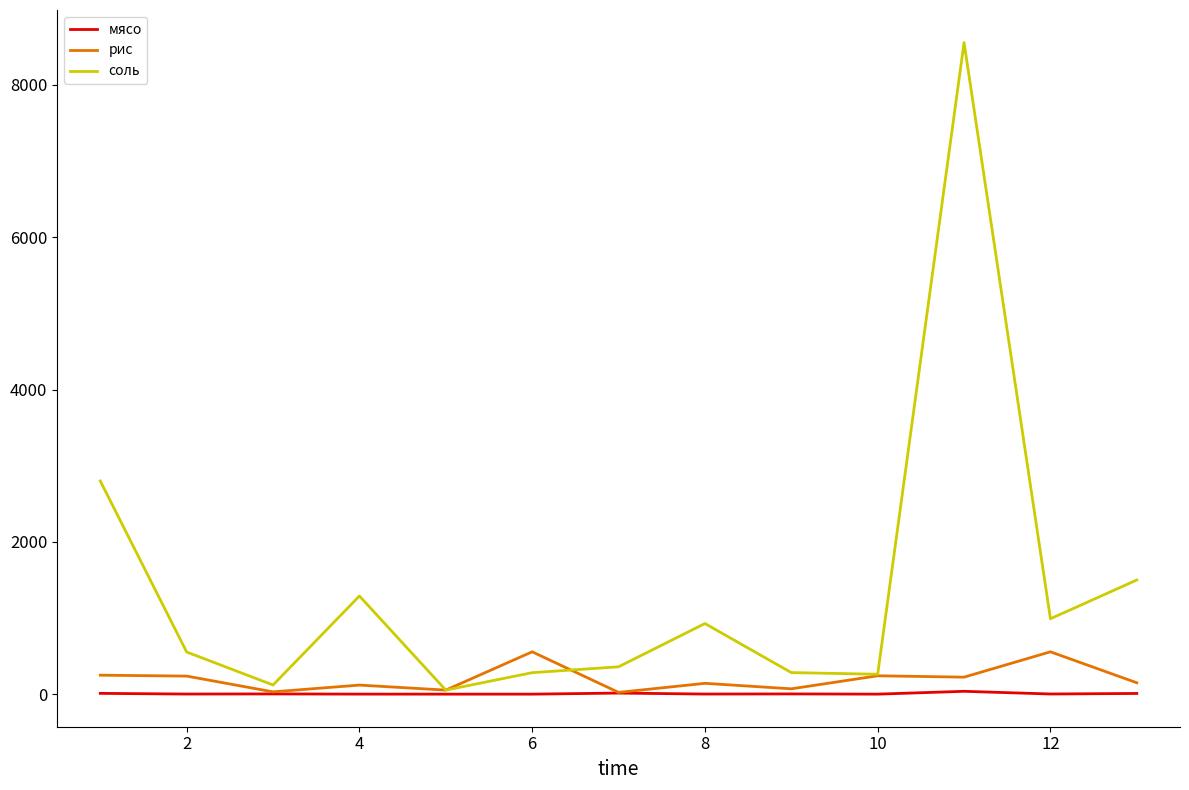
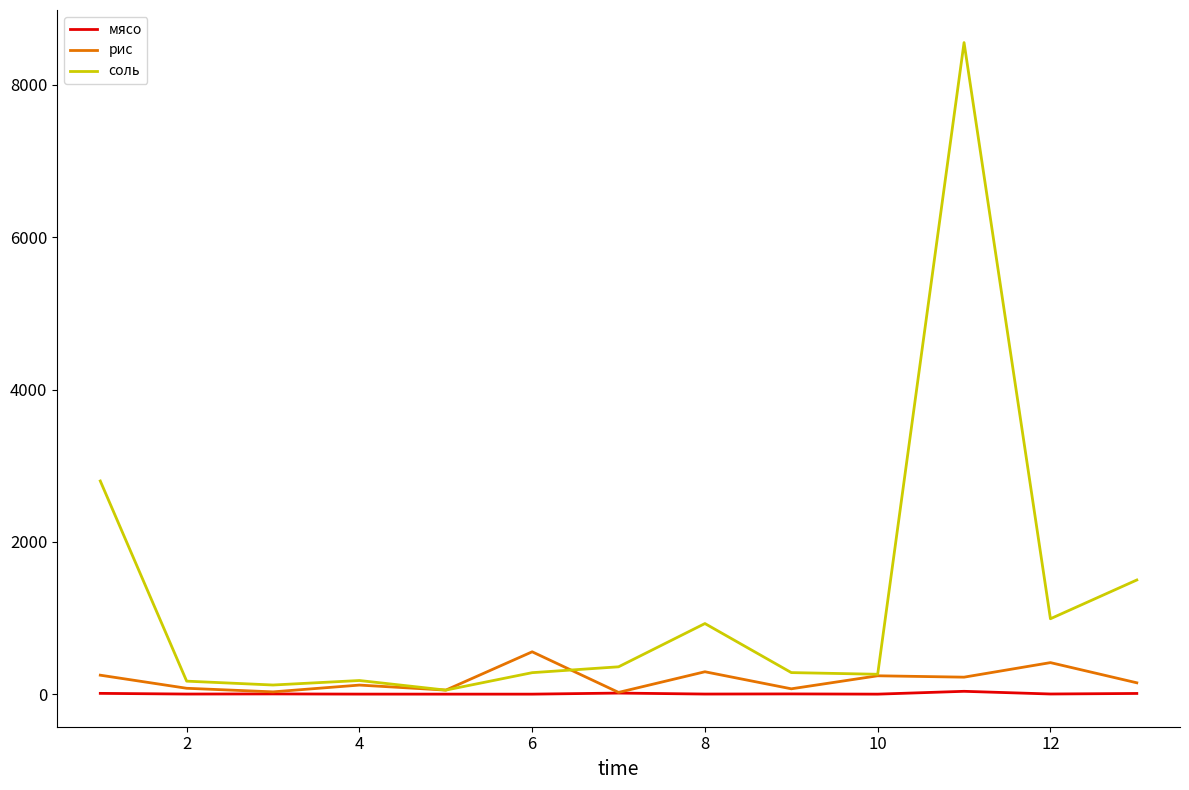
  {
    "мясо": {
      "2": 0,
      "4": 0,
      "6": 0,
      "8": 0,
      "10": 0,
      "12": 0
    },
    "рис": {
-     "2": 200,
+     "2": 100,
      "4": 100,
      "6": 600,
-     "8": 100,
-     "12": 600
+     "8": 300,
+     "12": 400
    },
    "соль": {
-     "2": 600,
-     "4": 1300,
+     "2": 200,
+     "4": 200,
      "6": 300,
      "8": 900,
      "12": 1000
    }
  }
